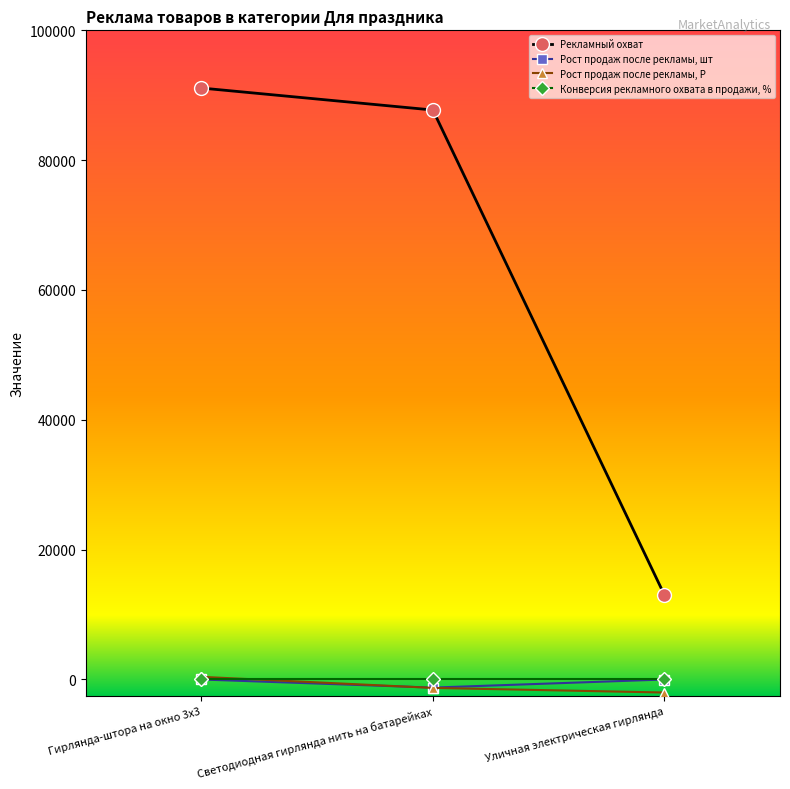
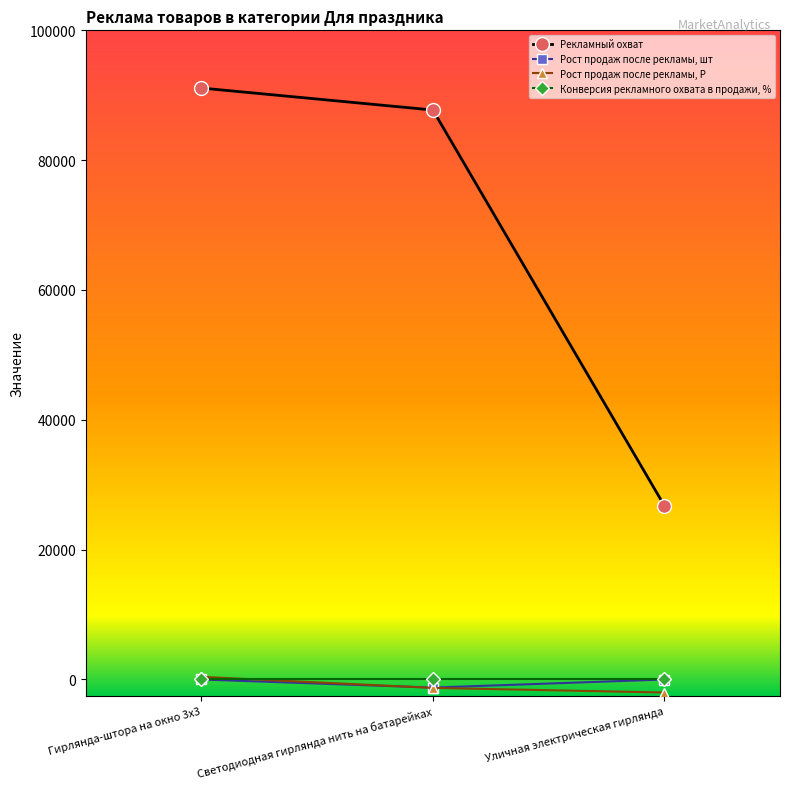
  {
    "Рекламный охват": {
      "Гирлянда-штора на окно 3х3": 91000,
      "Светодиодная гирлянда нить на батарейках": 88000,
-     "Уличная электрическая гирлянда": 13000
+     "Уличная электрическая гирлянда": 27000
    },
    "Рост продаж после рекламы, Р": {
      "Гирлянда-штора на окно 3х3": 0,
      "Уличная электрическая гирлянда": -2000
    },
    "Конверсия рекламного охвата в продажи, %": {
      "Светодиодная гирлянда нить на батарейках": 0
    }
  }
